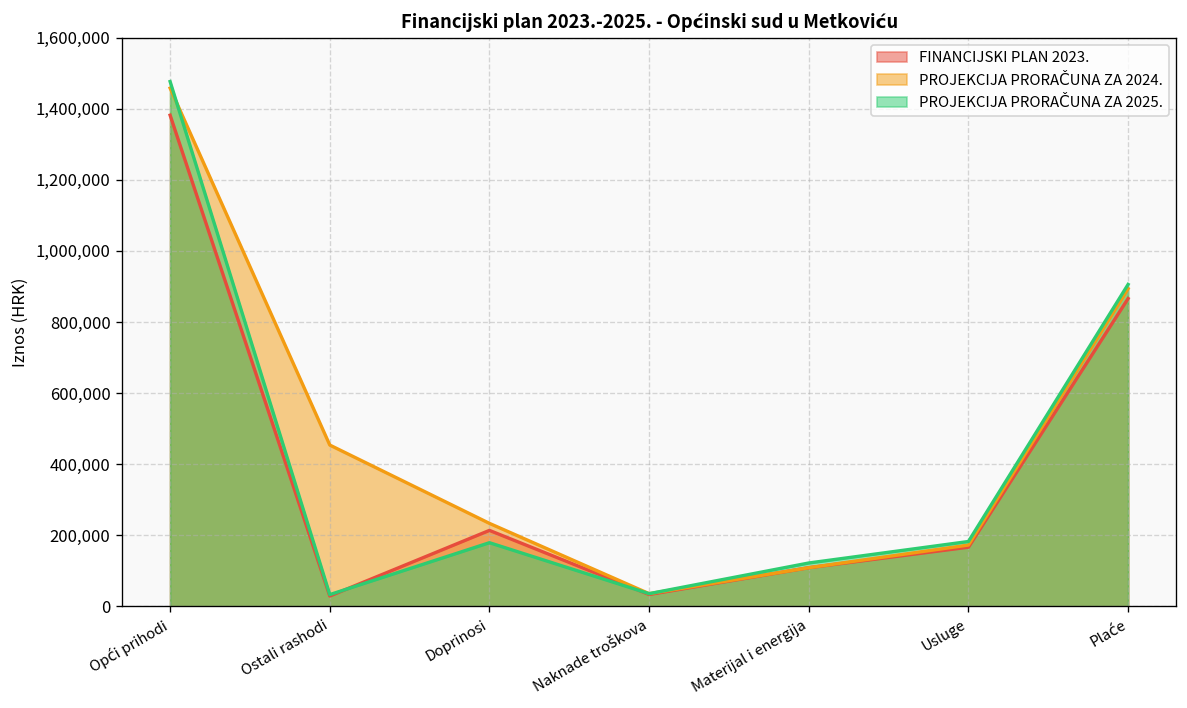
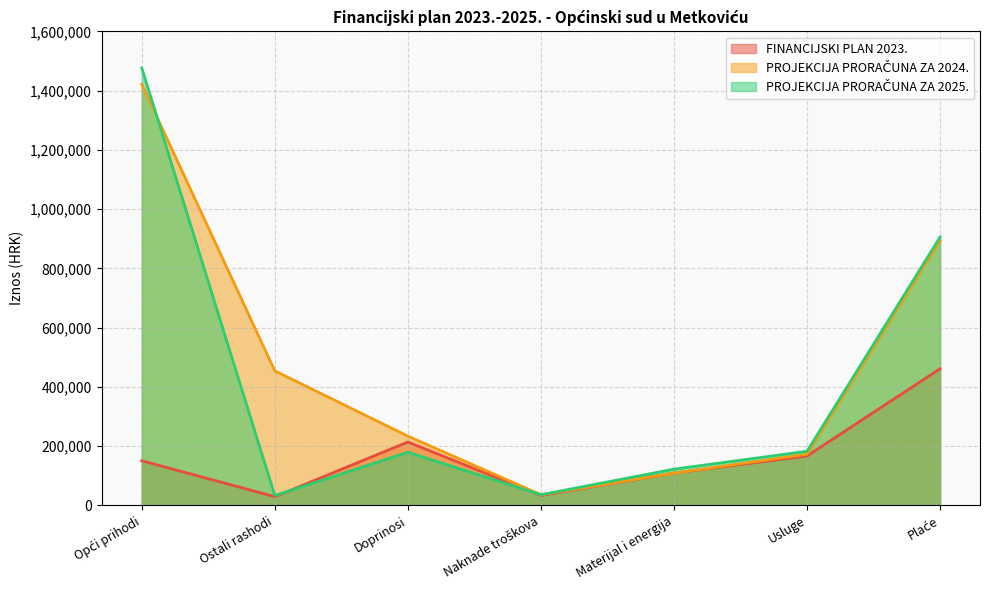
  {
    "FINANCIJSKI PLAN 2023.": {
-     "Opći prihodi": "1,380,000",
+     "Opći prihodi": "150,000",
      "Doprinosi": "210,000",
-     "Plaće": "870,000"
+     "Plaće": "460,000"
    },
    "PROJEKCIJA PRORAČUNA ZA 2024.": {
-     "Opći prihodi": "1,460,000",
+     "Opći prihodi": "1,420,000",
      "Ostali rashodi": "450,000",
      "Doprinosi": "230,000",
      "Plaće": "890,000"
    },
    "PROJEKCIJA PRORAČUNA ZA 2025.": {
      "Opći prihodi": "1,480,000",
      "Doprinosi": "180,000",
      "Materijal i energija": "120,000",
      "Usluge": "180,000",
      "Plaće": "910,000"
    }
  }
